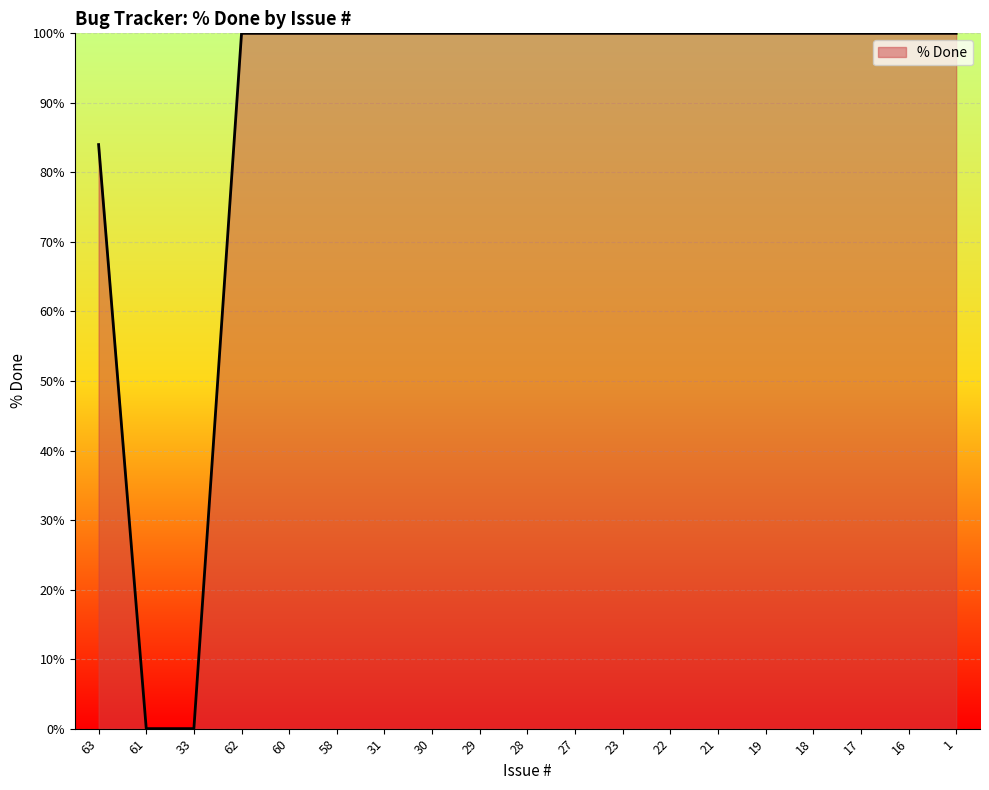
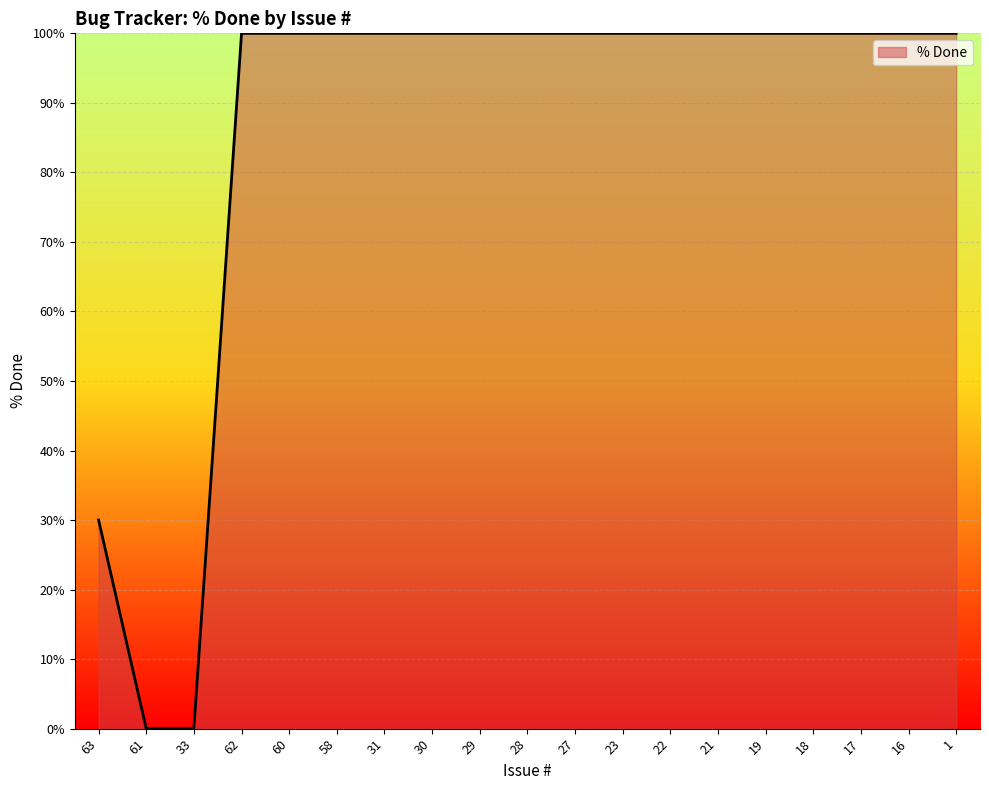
  {
-   "63": "84%",
+   "63": "30%",
    "61": "0%",
    "33": "0%",
    "62": "100%",
    "60": "100%",
    "58": "100%",
    "31": "100%",
    "30": "100%",
    "29": "100%",
    "28": "100%",
    "27": "100%",
    "23": "100%",
    "22": "100%",
    "21": "100%",
    "19": "100%",
    "18": "100%",
    "17": "100%",
    "16": "100%",
    "1": "100%"
  }
